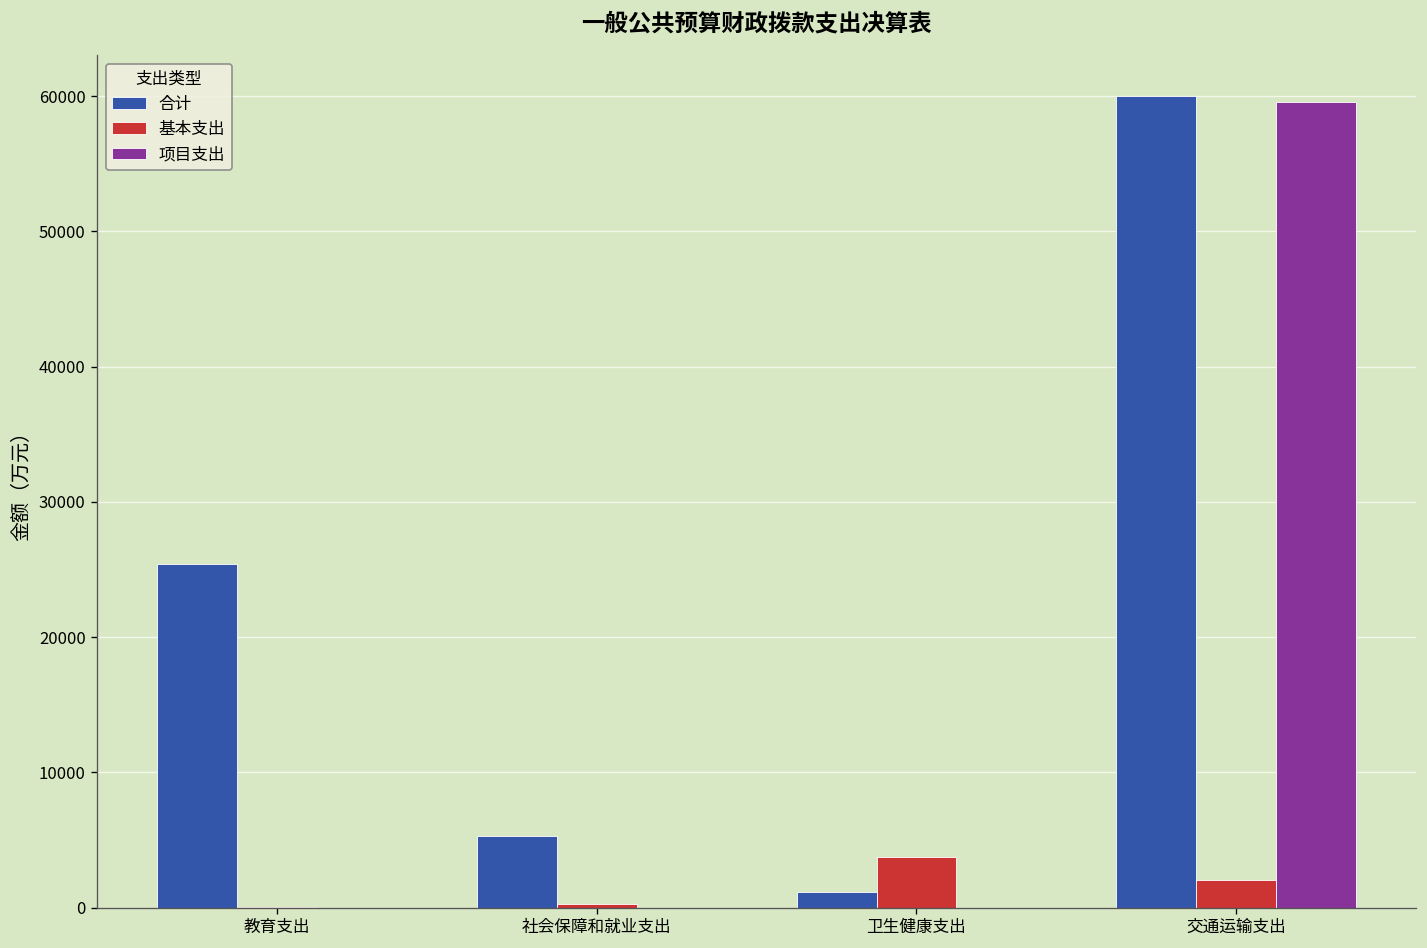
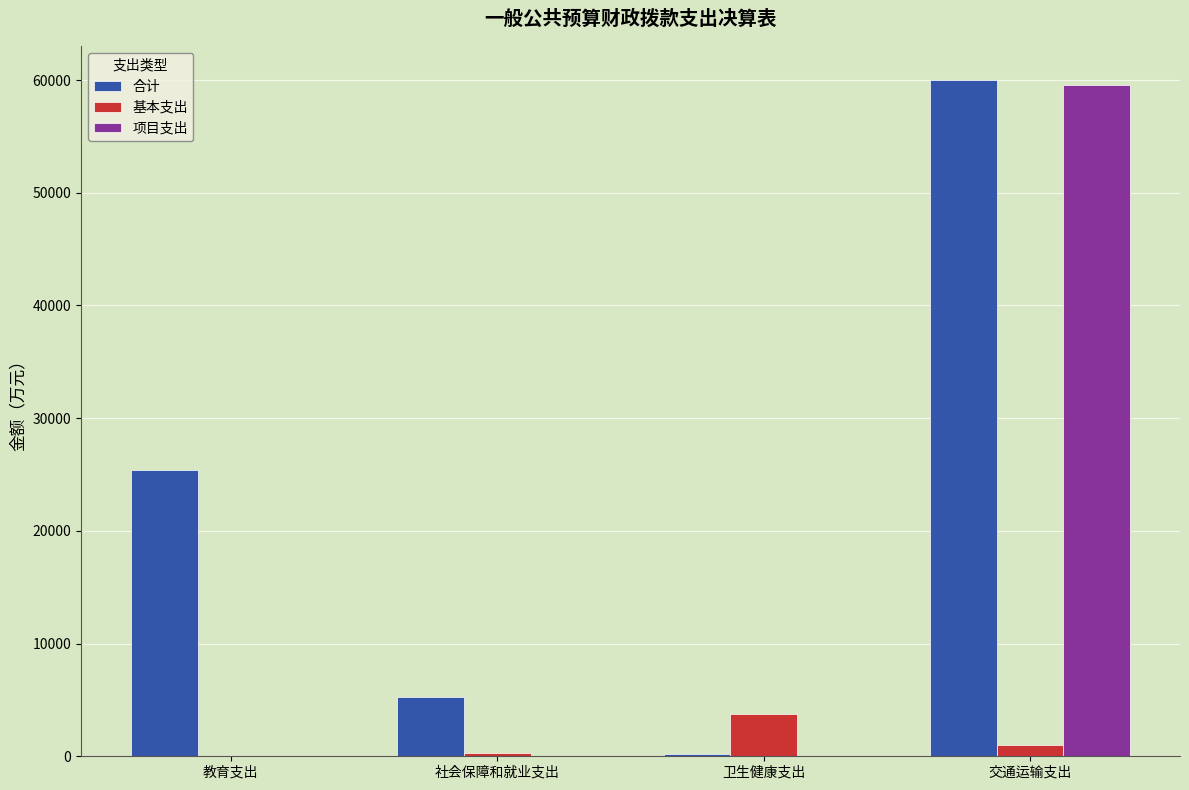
  {
    "合计": {
      "教育支出": 25400,
      "社会保障和就业支出": 5300,
-     "卫生健康支出": 1200,
+     "卫生健康支出": 200,
      "交通运输支出": 60000
    },
    "基本支出": {
      "社会保障和就业支出": 300,
      "卫生健康支出": 3800,
-     "交通运输支出": 2000
+     "交通运输支出": 1000
    },
    "项目支出": {
      "教育支出": 0,
      "社会保障和就业支出": 0,
      "卫生健康支出": 0,
      "交通运输支出": 59600
    }
  }
